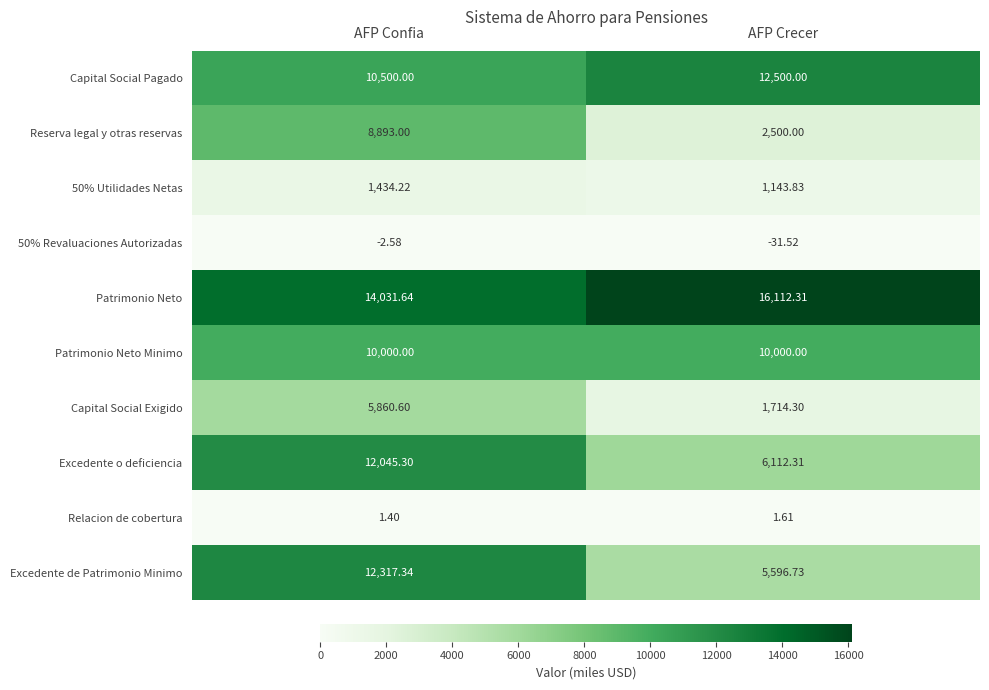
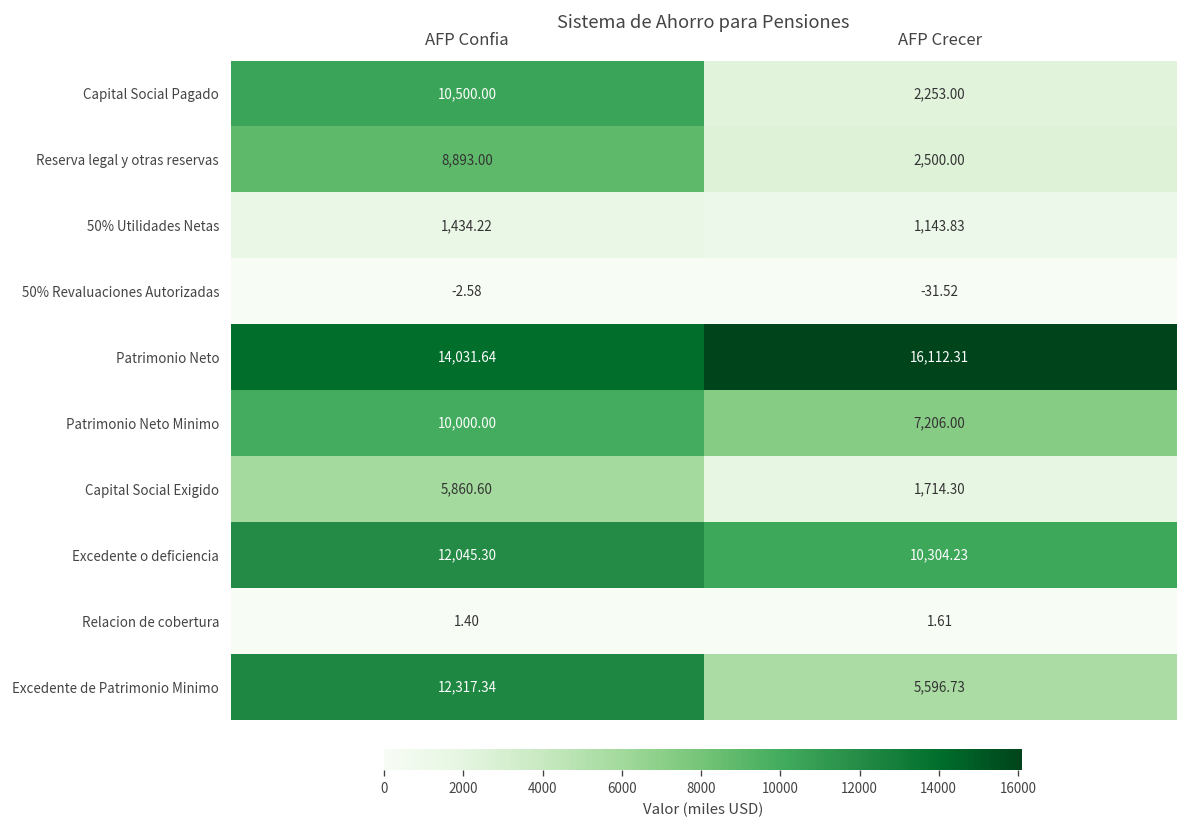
  {
    "Capital Social Pagado": {
      "AFP Confia": "10,500.00",
-     "AFP Crecer": "12,500.00"
+     "AFP Crecer": "2,253.00"
    },
    "Reserva legal y otras reservas": {
      "AFP Confia": "8,893.00",
      "AFP Crecer": "2,500.00"
    },
    "50% Utilidades Netas": {
      "AFP Confia": "1,434.22",
      "AFP Crecer": "1,143.83"
    },
    "50% Revaluaciones Autorizadas": {
      "AFP Confia": "-2.58",
      "AFP Crecer": "-31.52"
    },
    "Patrimonio Neto": {
      "AFP Confia": "14,031.64",
      "AFP Crecer": "16,112.31"
    },
    "Patrimonio Neto Minimo": {
      "AFP Confia": "10,000.00",
-     "AFP Crecer": "10,000.00"
+     "AFP Crecer": "7,206.00"
    },
    "Capital Social Exigido": {
      "AFP Confia": "5,860.60",
      "AFP Crecer": "1,714.30"
    },
    "Excedente o deficiencia": {
      "AFP Confia": "12,045.30",
-     "AFP Crecer": "6,112.31"
+     "AFP Crecer": "10,304.23"
    },
    "Relacion de cobertura": {
      "AFP Confia": "1.40",
      "AFP Crecer": "1.61"
    },
    "Excedente de Patrimonio Minimo": {
      "AFP Confia": "12,317.34",
      "AFP Crecer": "5,596.73"
    }
  }
